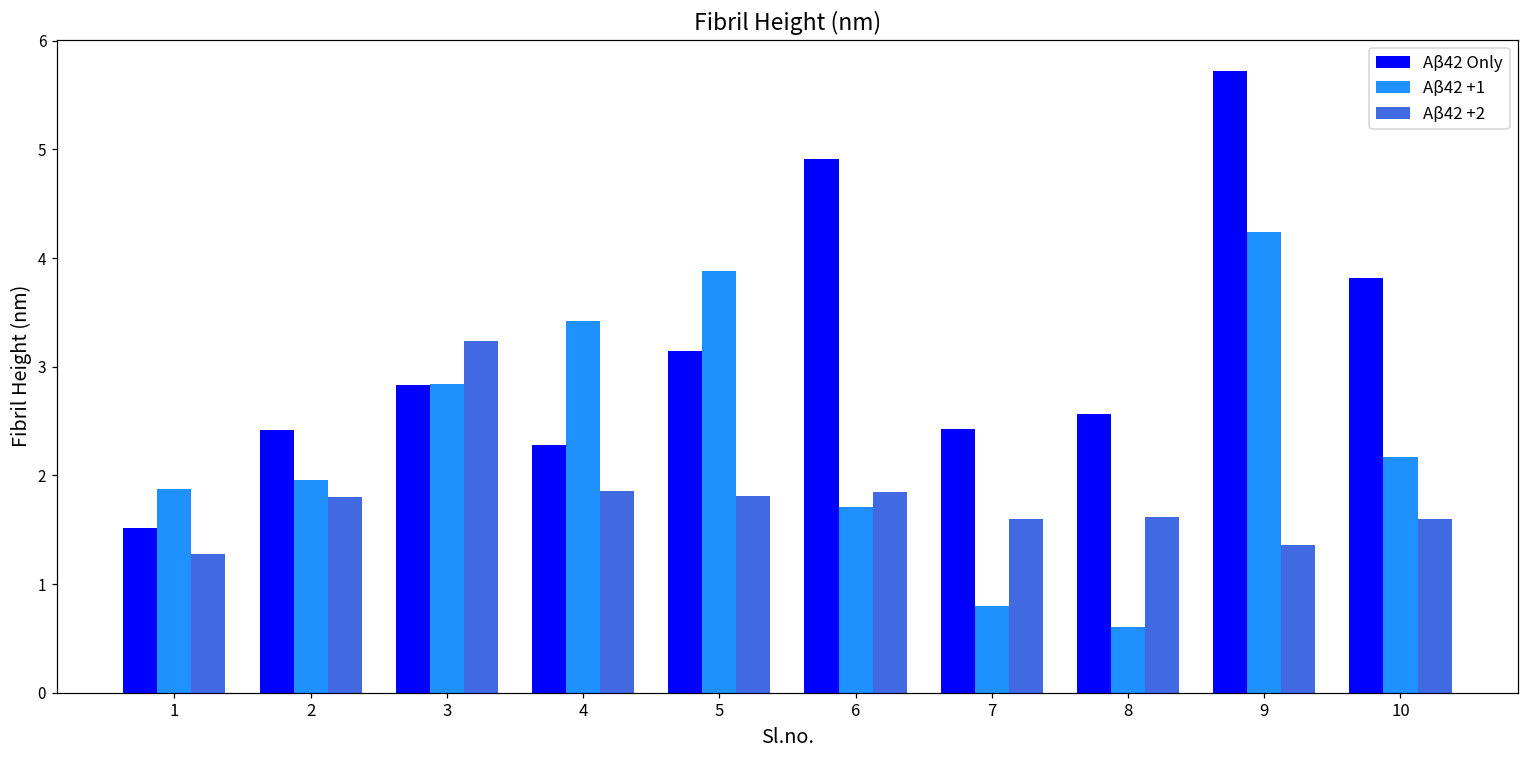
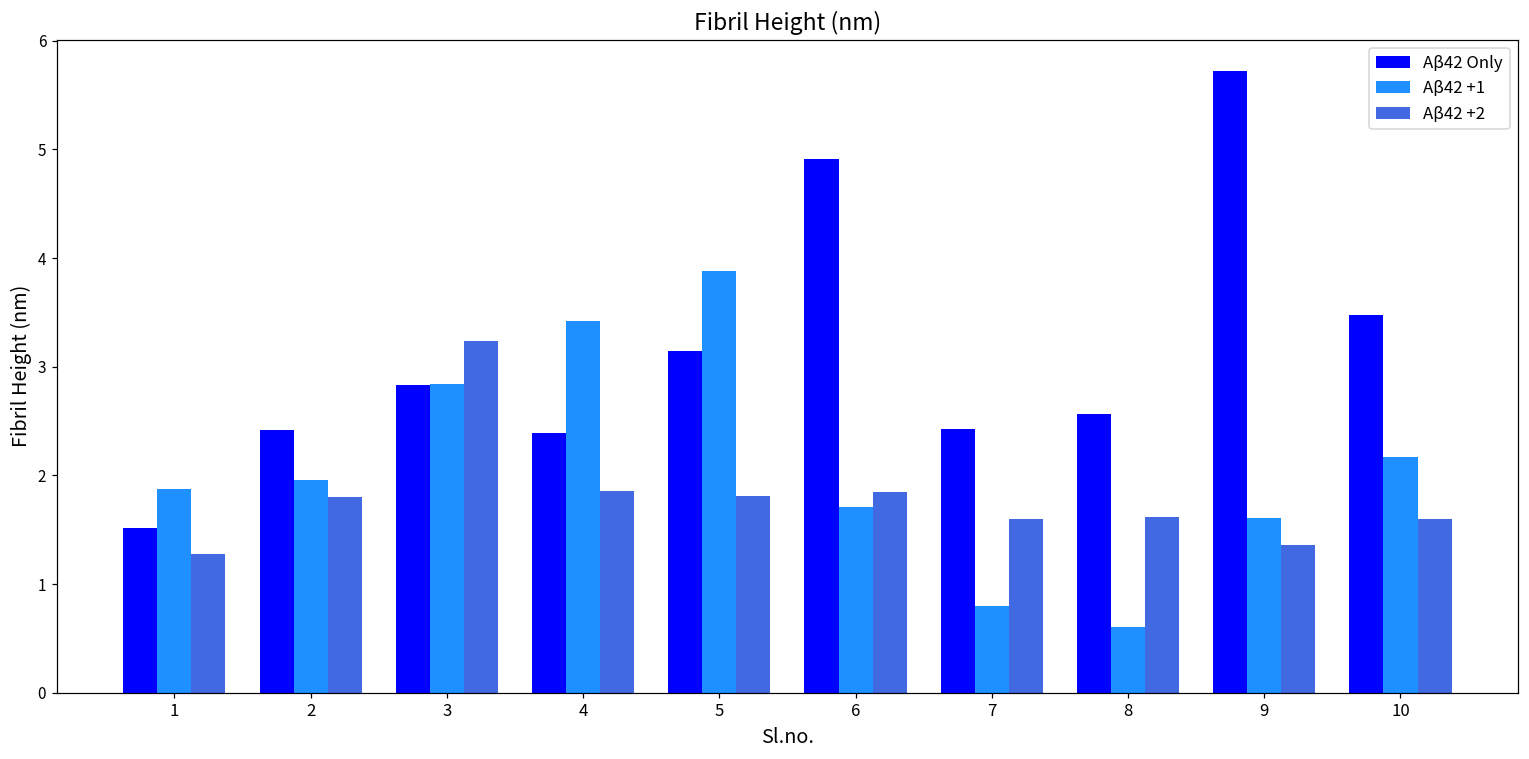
  {
    "Aβ42 Only": {
      "1": 1.5,
      "2": 2.4,
      "3": 2.8,
-     "4": 2.3,
+     "4": 2.4,
      "5": 3.1,
      "6": 4.9,
      "7": 2.4,
      "8": 2.6,
      "9": 5.7,
-     "10": 3.8
+     "10": 3.5
    },
    "Aβ42 +1": {
      "1": 1.9,
      "2": 2.0,
      "3": 2.8,
      "4": 3.4,
      "5": 3.9,
      "6": 1.7,
      "7": 0.8,
      "8": 0.6,
-     "9": 4.2,
+     "9": 1.6,
      "10": 2.2
    },
    "Aβ42 +2": {
      "1": 1.3,
      "2": 1.8,
      "3": 3.2,
      "4": 1.9,
      "5": 1.8,
      "6": 1.9,
      "7": 1.6,
      "8": 1.6,
      "9": 1.4,
      "10": 1.6
    }
  }
